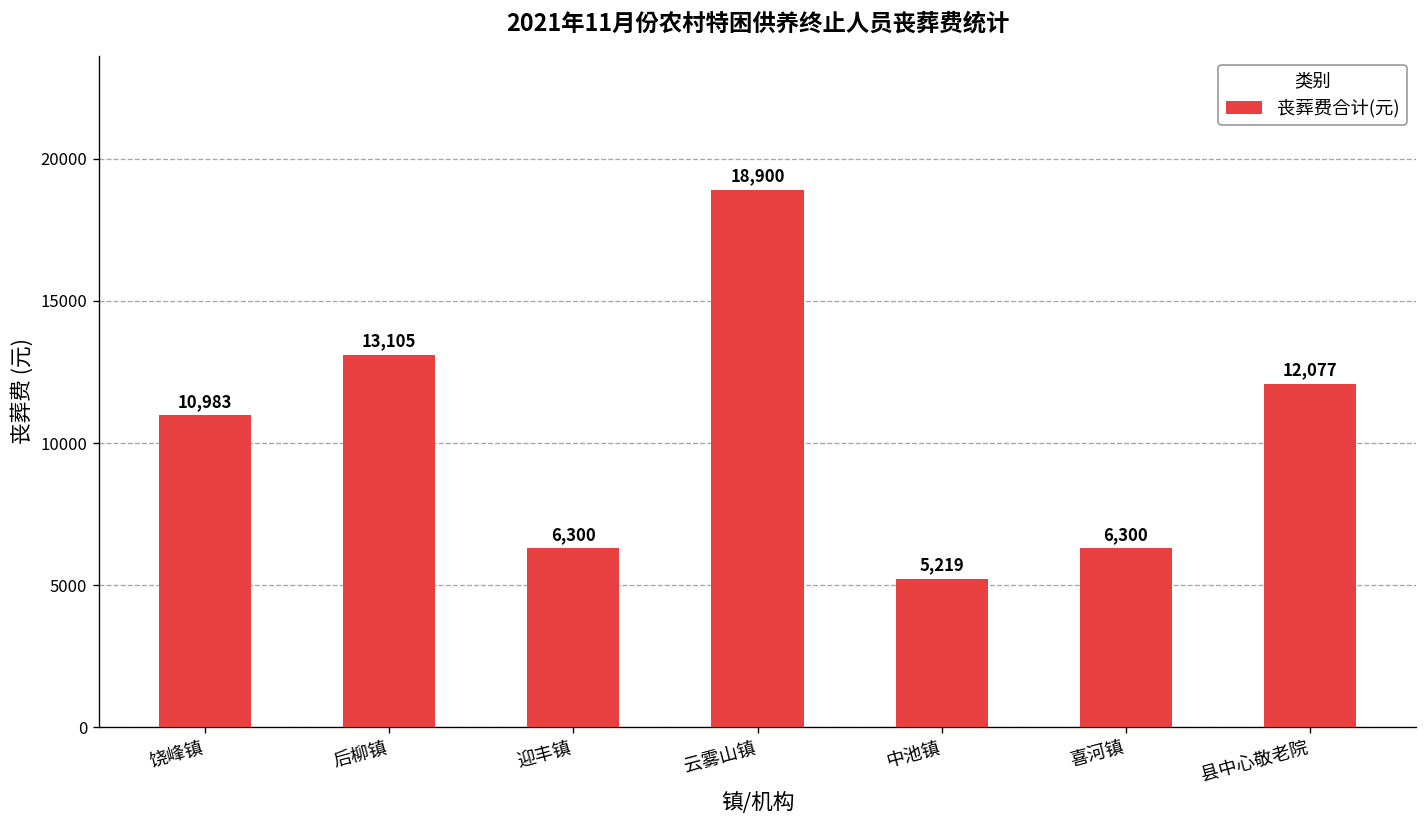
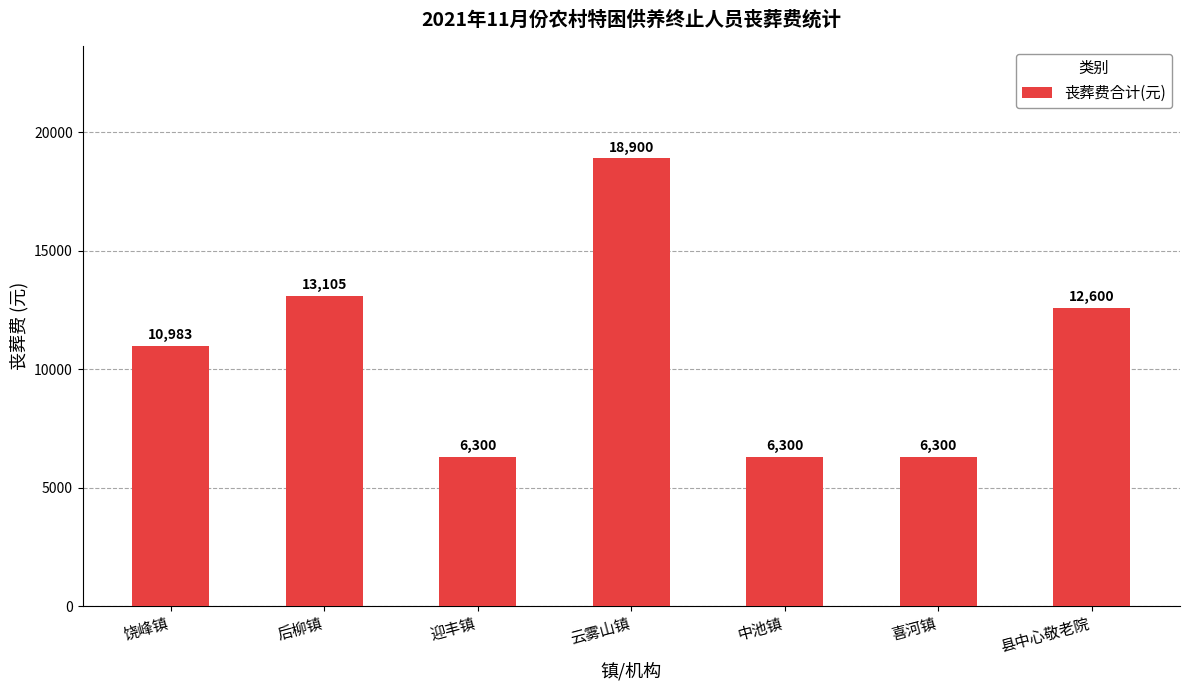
  {
    "饶峰镇": "10,983",
    "后柳镇": "13,105",
    "迎丰镇": "6,300",
    "云雾山镇": "18,900",
-   "中池镇": "5,219",
+   "中池镇": "6,300",
    "喜河镇": "6,300",
-   "县中心敬老院": "12,077"
+   "县中心敬老院": "12,600"
  }
